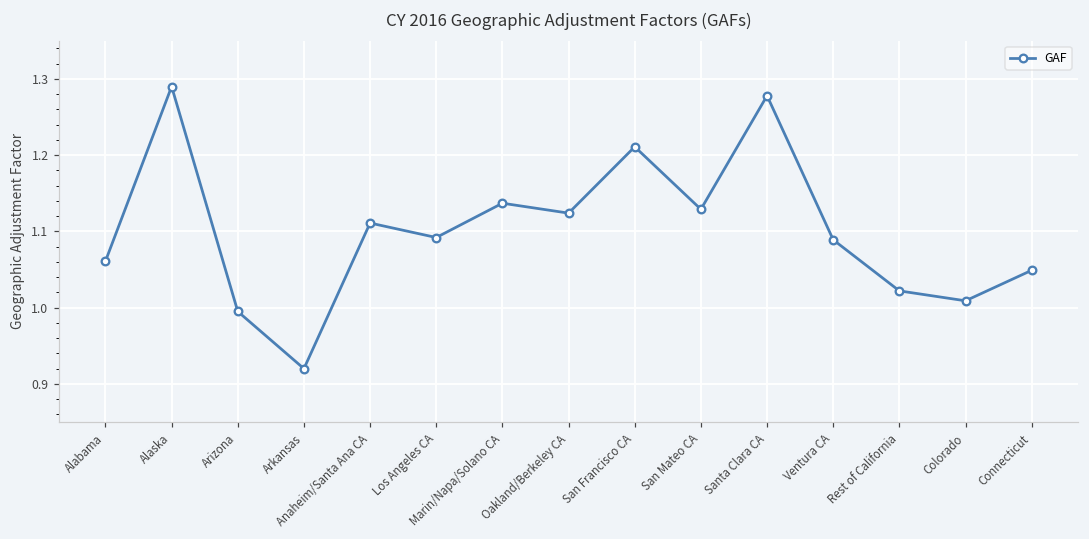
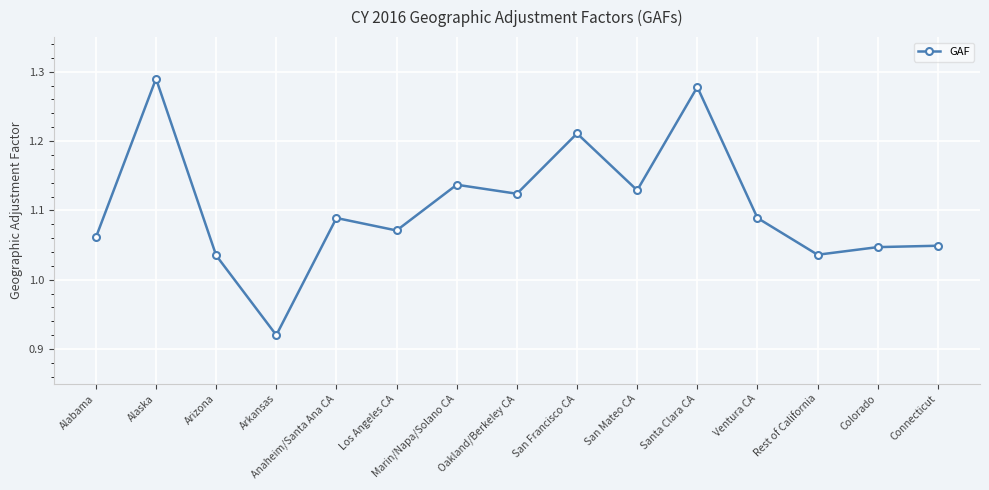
  {
    "Alabama": 1.06,
    "Alaska": 1.29,
-   "Arizona": 1.00,
+   "Arizona": 1.04,
    "Arkansas": 0.92,
-   "Anaheim/Santa Ana CA": 1.11,
-   "Los Angeles CA": 1.09,
+   "Anaheim/Santa Ana CA": 1.09,
+   "Los Angeles CA": 1.07,
    "Marin/Napa/Solano CA": 1.14,
    "Oakland/Berkeley CA": 1.12,
    "San Francisco CA": 1.21,
    "San Mateo CA": 1.13,
    "Santa Clara CA": 1.28,
    "Ventura CA": 1.09,
-   "Rest of California": 1.02,
-   "Colorado": 1.01,
+   "Rest of California": 1.04,
+   "Colorado": 1.05,
    "Connecticut": 1.05
  }
